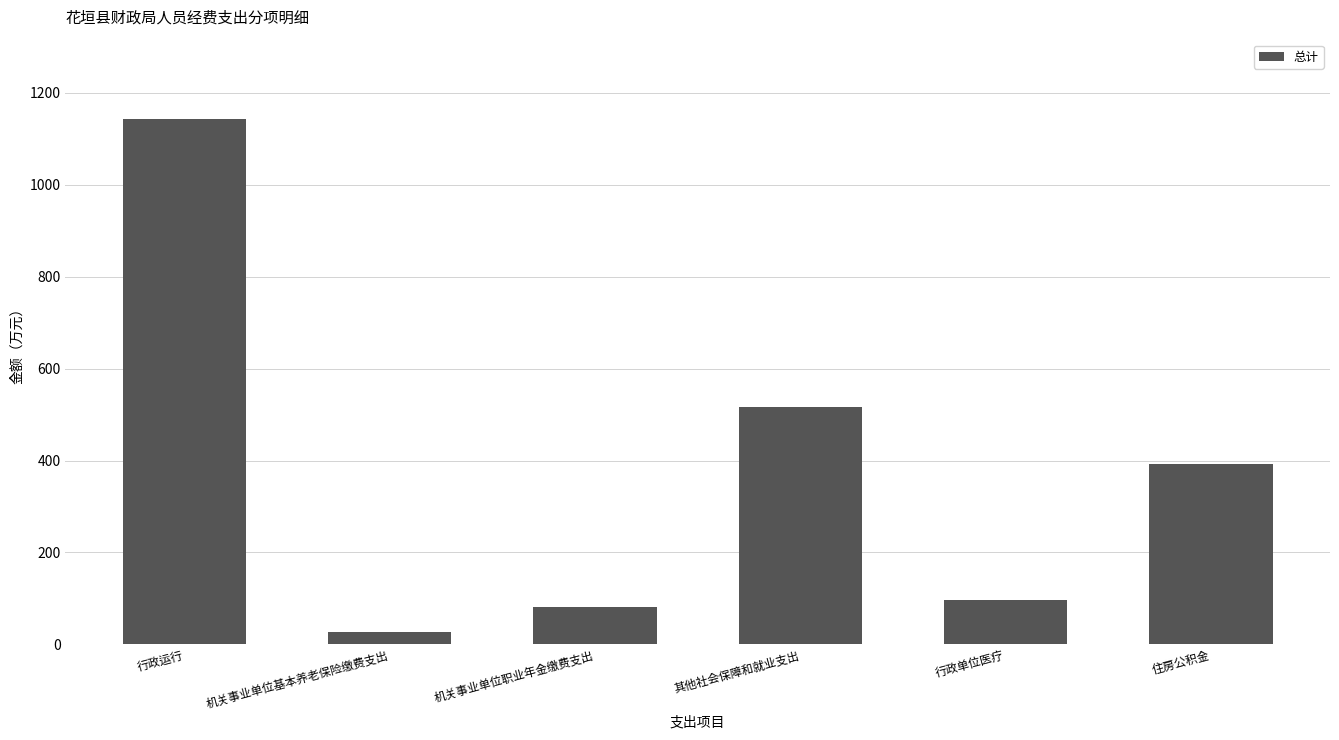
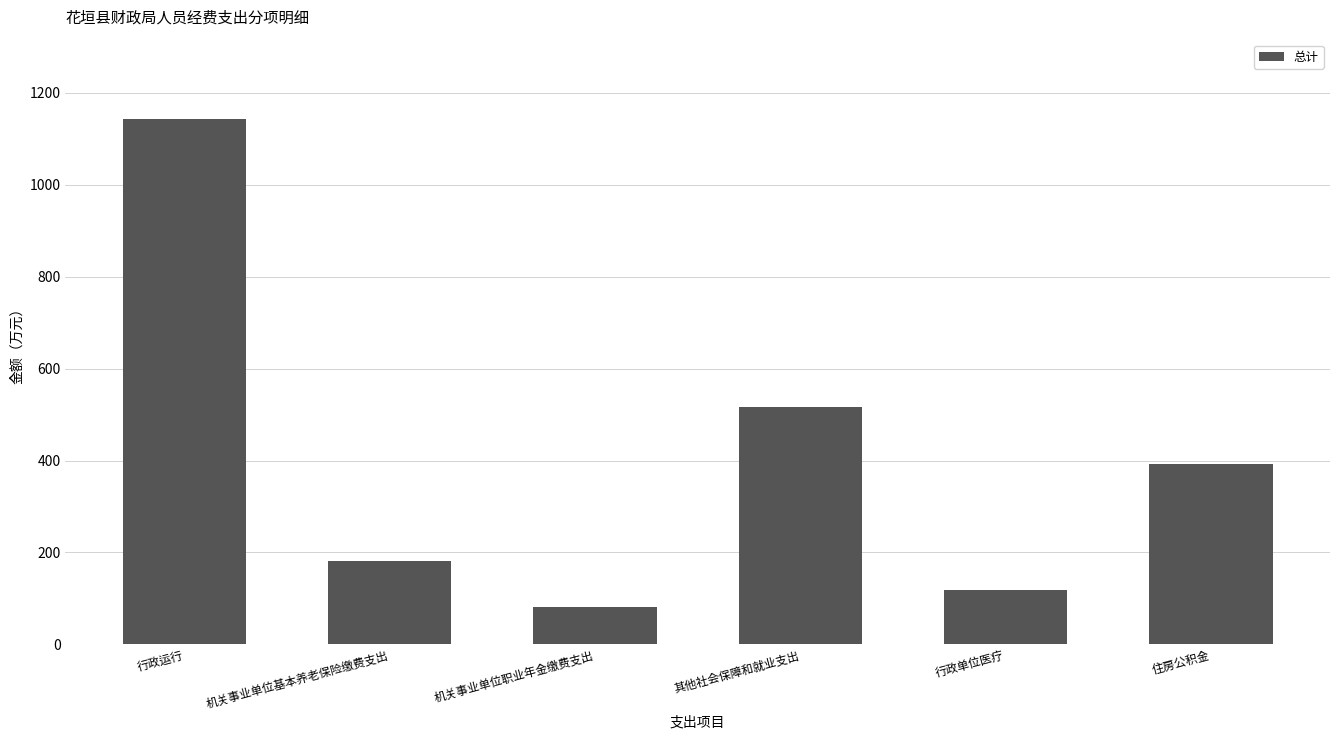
  {
    "行政运行": 1140,
-   "机关事业单位基本养老保险缴费支出": 30,
+   "机关事业单位基本养老保险缴费支出": 180,
    "机关事业单位职业年金缴费支出": 80,
    "其他社会保障和就业支出": 520,
-   "行政单位医疗": 100,
+   "行政单位医疗": 120,
    "住房公积金": 390
  }
